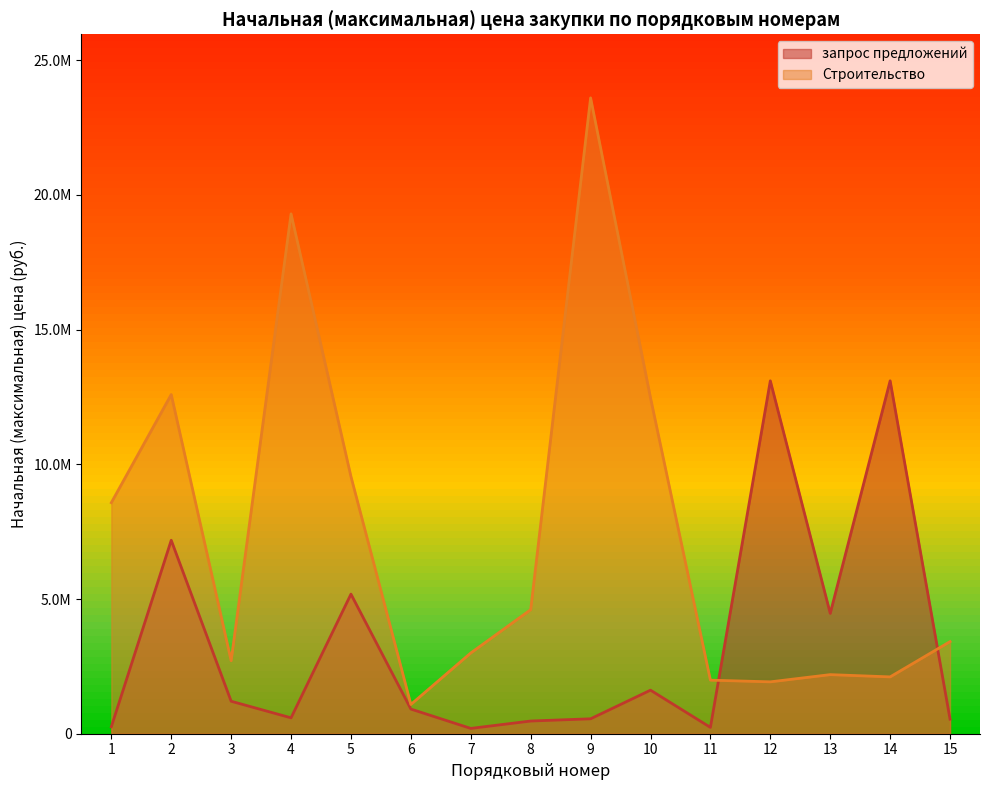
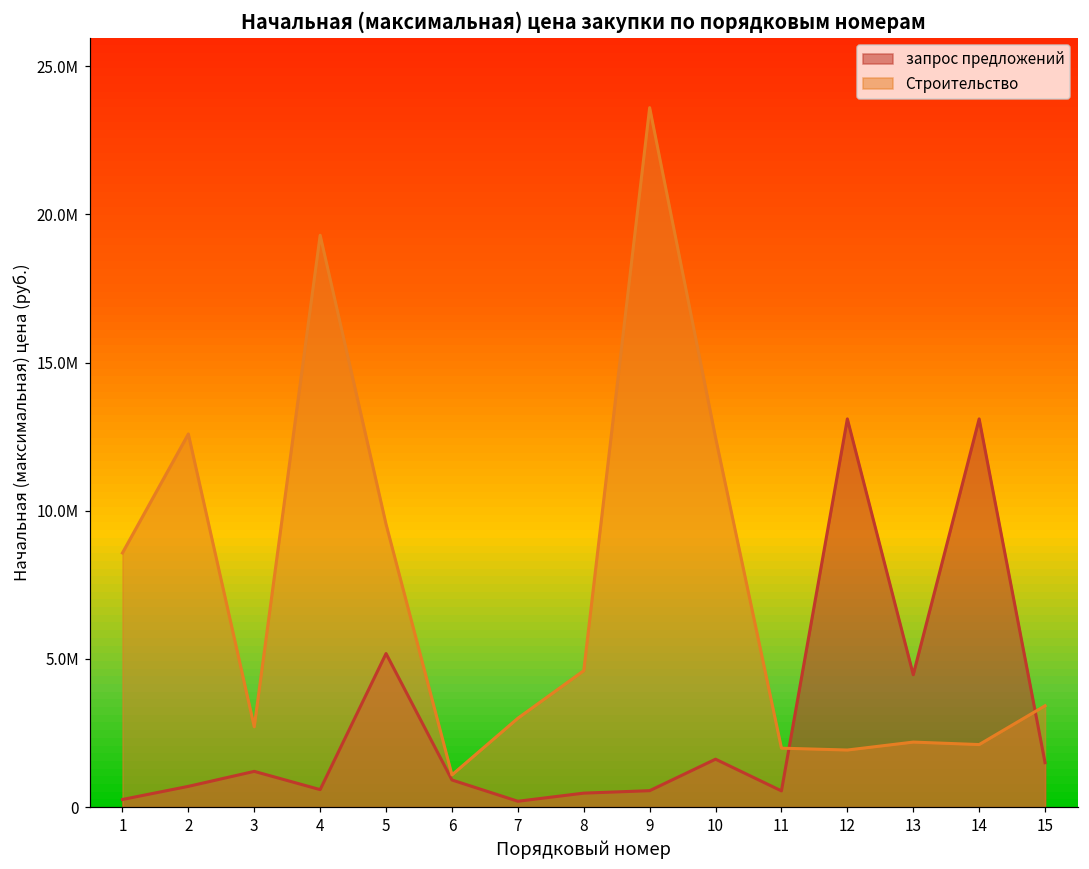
  {
    "запрос предложений": {
      "1": 300000,
-     "2": 7200000,
+     "2": 700000,
      "3": 1200000,
      "4": 600000,
      "5": 5200000,
      "6": 900000,
      "7": 200000,
      "8": 500000,
      "9": 600000,
      "10": 1600000,
-     "11": 200000,
+     "11": 500000,
      "12": 13100000,
      "13": 4500000,
      "14": 13100000,
-     "15": 500000
+     "15": 1500000
    }
  }
